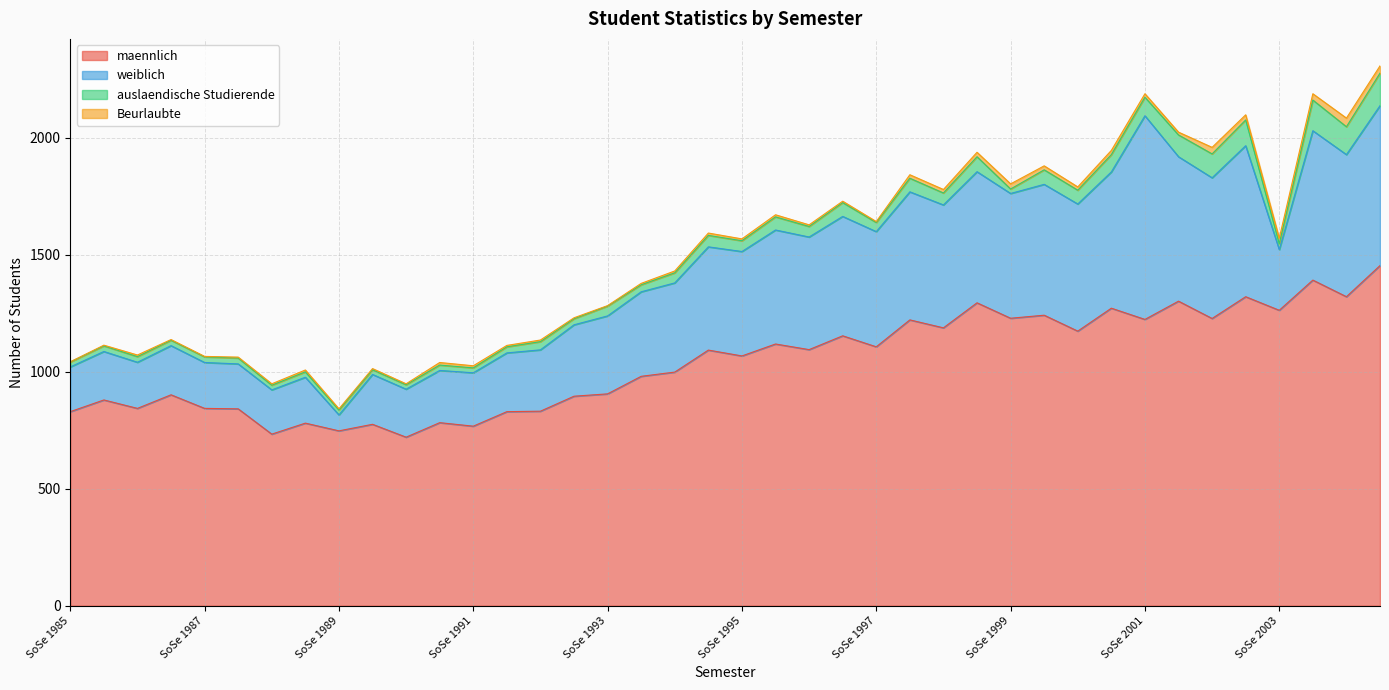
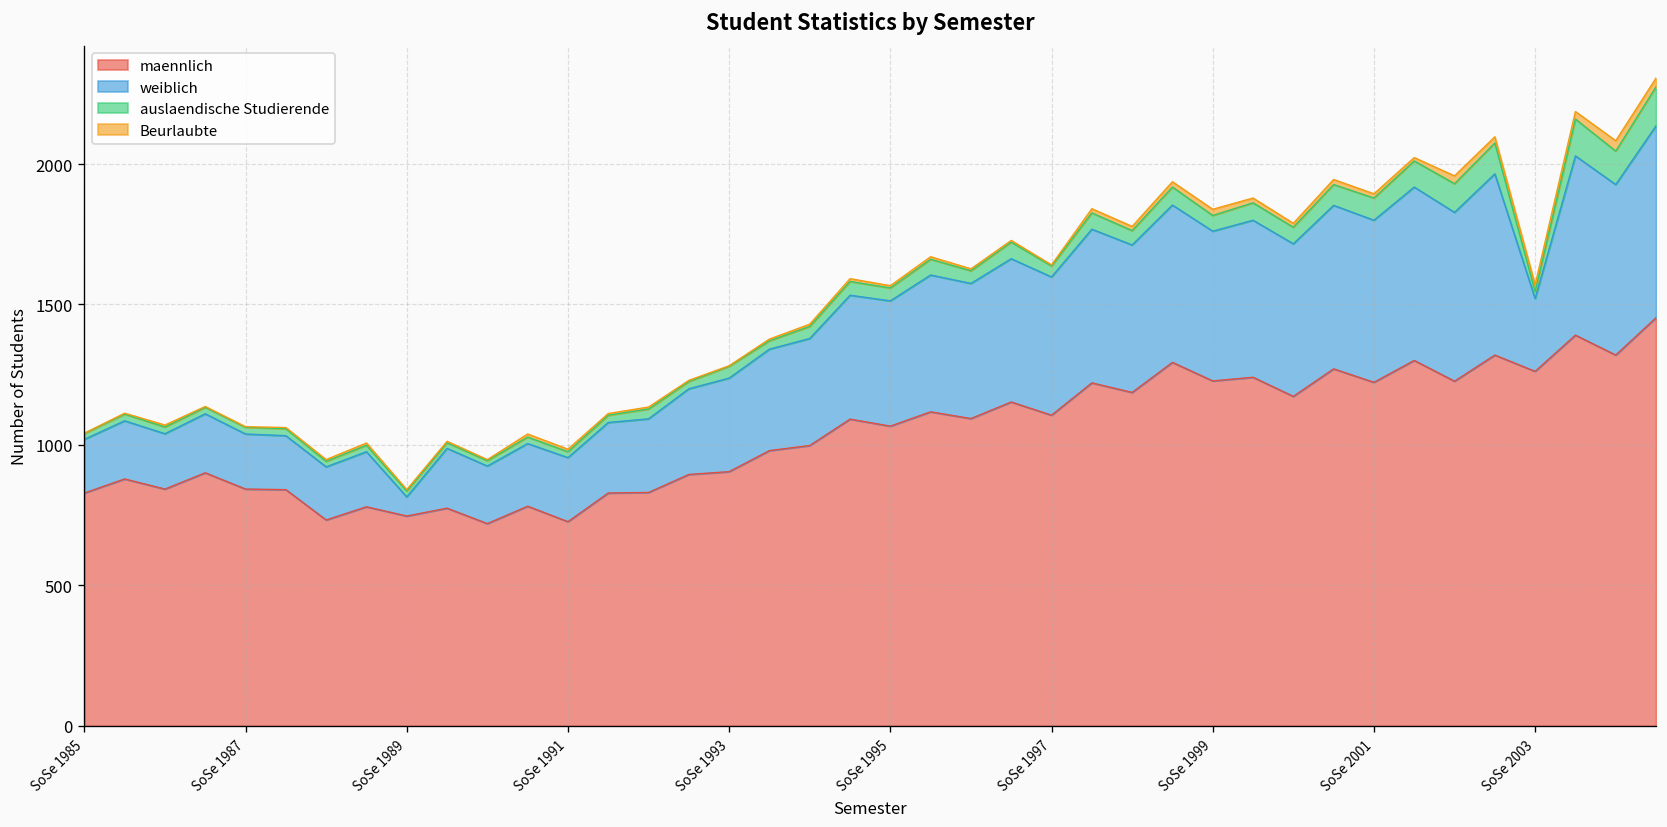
  {
    "maennlich": {
      "SoSe 1985": 830,
      "SoSe 1987": 840,
      "SoSe 1989": 750,
-     "SoSe 1991": 770,
+     "SoSe 1991": 730,
      "SoSe 1993": 910,
      "SoSe 1995": 1070,
      "SoSe 1997": 1110,
      "SoSe 1999": 1230,
      "SoSe 2001": 1220,
      "SoSe 2003": 1260
    },
    "weiblich": {
      "SoSe 1985": 190,
      "SoSe 1987": 200,
      "SoSe 1989": 70,
      "SoSe 1991": 230,
      "SoSe 1993": 330,
      "SoSe 1995": 450,
      "SoSe 1997": 490,
      "SoSe 1999": 530,
-     "SoSe 2001": 870,
+     "SoSe 2001": 580,
      "SoSe 2003": 260
    },
    "auslaendische Studierende": {
-     "SoSe 1999": 20,
+     "SoSe 1999": 60,
      "SoSe 2001": 80,
      "SoSe 2003": 30
    },
    "Beurlaubte": {
      "SoSe 1999": 20,
      "SoSe 2001": 20,
      "SoSe 2003": 20
    }
  }
